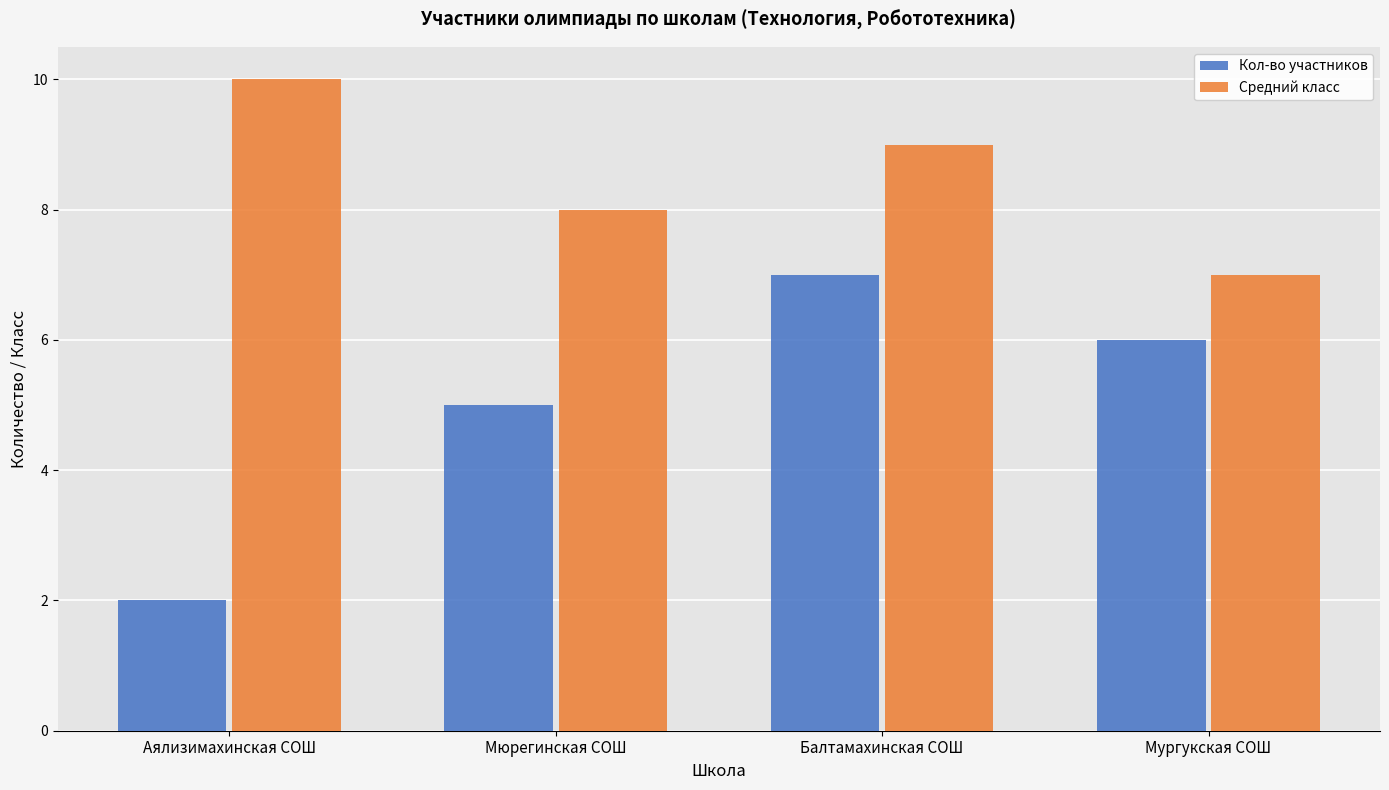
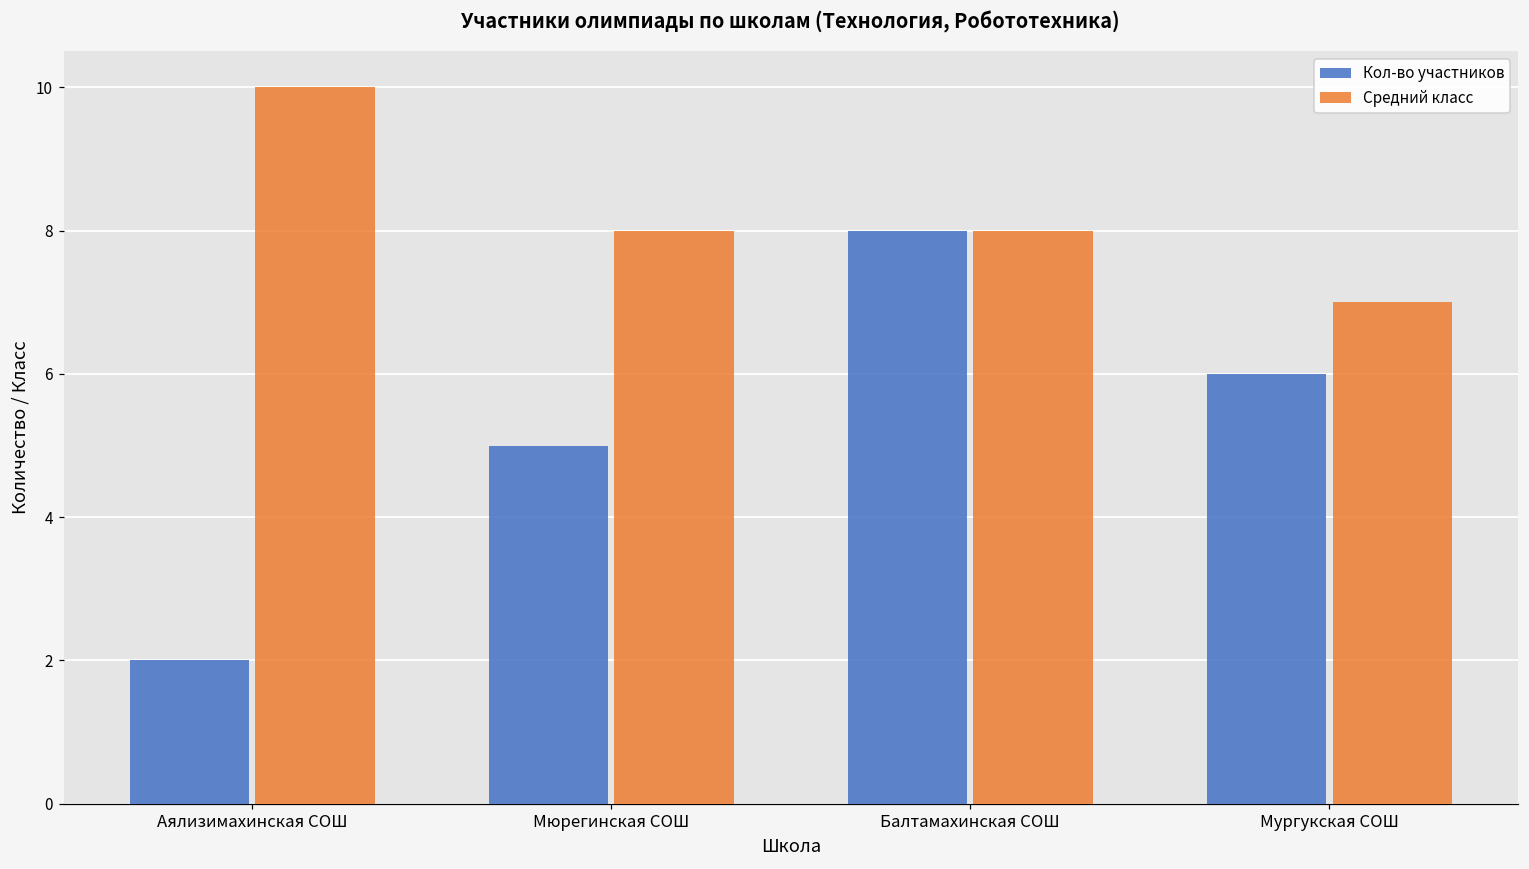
  {
    "Кол-во участников": {
      "Аялизимахинская СОШ": 2,
      "Мюрегинская СОШ": 5,
-     "Балтамахинская СОШ": 7,
+     "Балтамахинская СОШ": 8,
      "Мургукская СОШ": 6
    },
    "Средний класс": {
      "Аялизимахинская СОШ": 10,
      "Мюрегинская СОШ": 8,
-     "Балтамахинская СОШ": 9,
+     "Балтамахинская СОШ": 8,
      "Мургукская СОШ": 7
    }
  }
